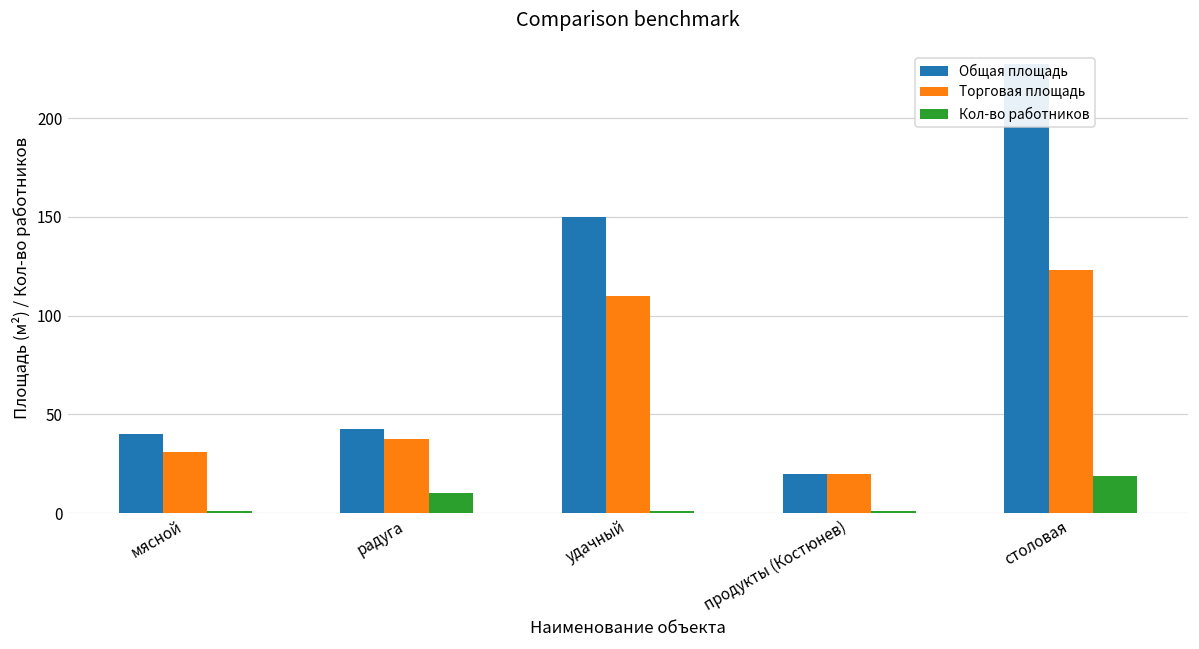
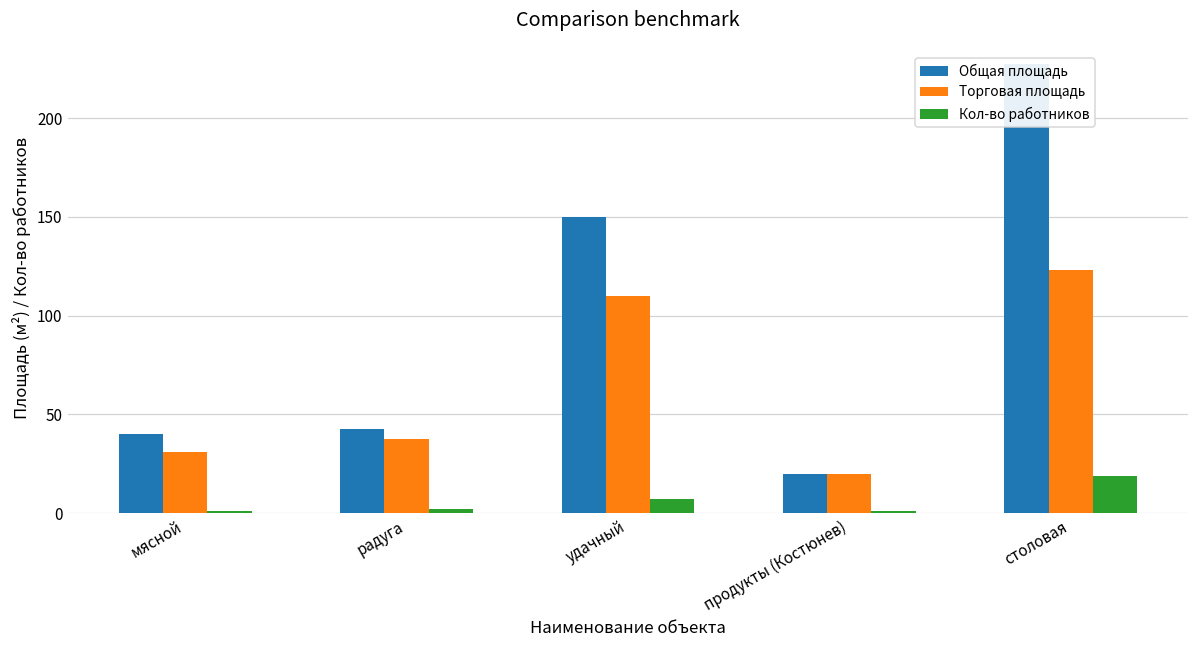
  {
    "Общая площадь": {
      "мясной": 40,
      "радуга": 43,
      "удачный": 150,
      "продукты (Костюнев)": 20
    },
    "Торговая площадь": {
      "мясной": 31,
      "радуга": 38,
      "удачный": 110,
      "продукты (Костюнев)": 20,
      "столовая": 123
    },
    "Кол-во работников": {
-     "радуга": 10,
-     "удачный": 1,
+     "радуга": 2,
+     "удачный": 7,
      "столовая": 19
    }
  }
